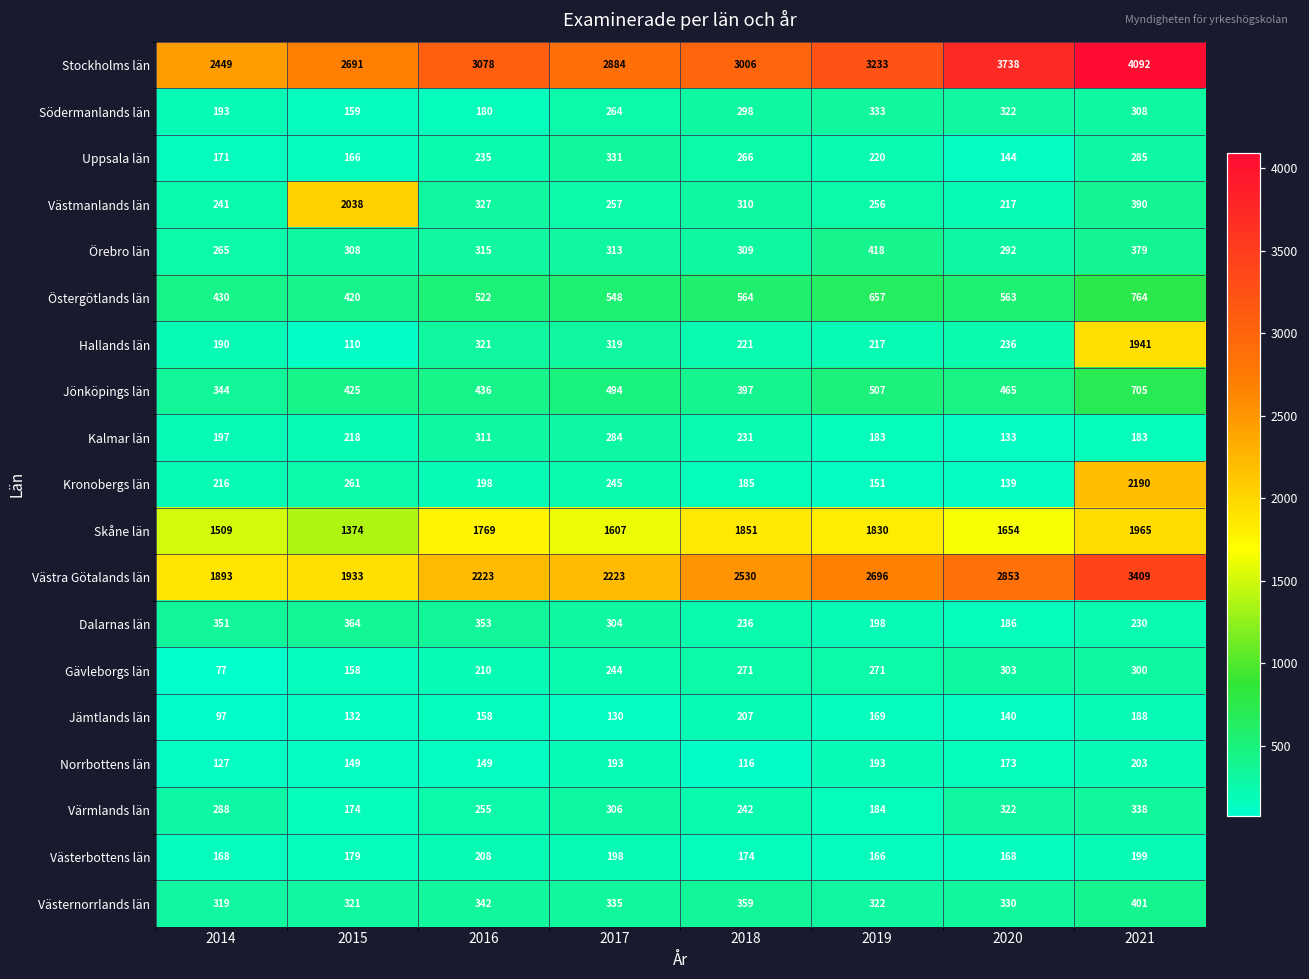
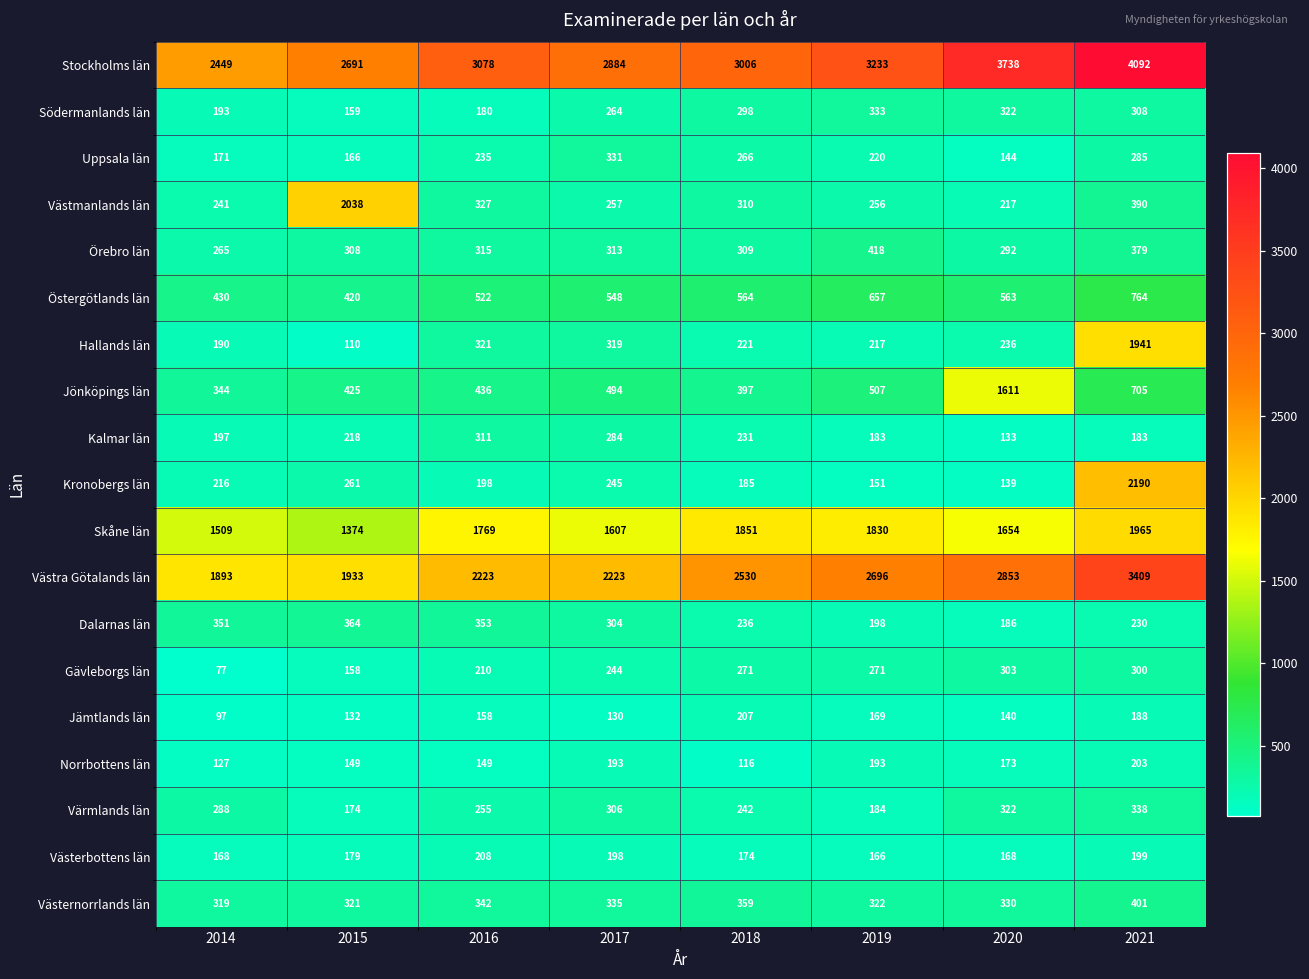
  {
    "Stockholms län": {
      "2014": 2449,
      "2015": 2691,
      "2016": 3078,
      "2017": 2884,
      "2018": 3006,
      "2019": 3233,
      "2020": 3738,
      "2021": 4092
    },
    "Södermanlands län": {
      "2014": 193,
      "2015": 159,
      "2016": 180,
      "2017": 264,
      "2018": 298,
      "2019": 333,
      "2020": 322,
      "2021": 308
    },
    "Uppsala län": {
      "2014": 171,
      "2015": 166,
      "2016": 235,
      "2017": 331,
      "2018": 266,
      "2019": 220,
      "2020": 144,
      "2021": 285
    },
    "Västmanlands län": {
      "2014": 241,
      "2015": 2038,
      "2016": 327,
      "2017": 257,
      "2018": 310,
      "2019": 256,
      "2020": 217,
      "2021": 390
    },
    "Örebro län": {
      "2014": 265,
      "2015": 308,
      "2016": 315,
      "2017": 313,
      "2018": 309,
      "2019": 418,
      "2020": 292,
      "2021": 379
    },
    "Östergötlands län": {
      "2014": 430,
      "2015": 420,
      "2016": 522,
      "2017": 548,
      "2018": 564,
      "2019": 657,
      "2020": 563,
      "2021": 764
    },
    "Hallands län": {
      "2014": 190,
      "2015": 110,
      "2016": 321,
      "2017": 319,
      "2018": 221,
      "2019": 217,
      "2020": 236,
      "2021": 1941
    },
    "Jönköpings län": {
      "2014": 344,
      "2015": 425,
      "2016": 436,
      "2017": 494,
      "2018": 397,
      "2019": 507,
-     "2020": 465,
+     "2020": 1611,
      "2021": 705
    },
    "Kalmar län": {
      "2014": 197,
      "2015": 218,
      "2016": 311,
      "2017": 284,
      "2018": 231,
      "2019": 183,
      "2020": 133,
      "2021": 183
    },
    "Kronobergs län": {
      "2014": 216,
      "2015": 261,
      "2016": 198,
      "2017": 245,
      "2018": 185,
      "2019": 151,
      "2020": 139,
      "2021": 2190
    },
    "Skåne län": {
      "2014": 1509,
      "2015": 1374,
      "2016": 1769,
      "2017": 1607,
      "2018": 1851,
      "2019": 1830,
      "2020": 1654,
      "2021": 1965
    },
    "Västra Götalands län": {
      "2014": 1893,
      "2015": 1933,
      "2016": 2223,
      "2017": 2223,
      "2018": 2530,
      "2019": 2696,
      "2020": 2853,
      "2021": 3409
    },
    "Dalarnas län": {
      "2014": 351,
      "2015": 364,
      "2016": 353,
      "2017": 304,
      "2018": 236,
      "2019": 198,
      "2020": 186,
      "2021": 230
    },
    "Gävleborgs län": {
      "2014": 77,
      "2015": 158,
      "2016": 210,
      "2017": 244,
      "2018": 271,
      "2019": 271,
      "2020": 303,
      "2021": 300
    },
    "Jämtlands län": {
      "2014": 97,
      "2015": 132,
      "2016": 158,
      "2017": 130,
      "2018": 207,
      "2019": 169,
      "2020": 140,
      "2021": 188
    },
    "Norrbottens län": {
      "2014": 127,
      "2015": 149,
      "2016": 149,
      "2017": 193,
      "2018": 116,
      "2019": 193,
      "2020": 173,
      "2021": 203
    },
    "Värmlands län": {
      "2014": 288,
      "2015": 174,
      "2016": 255,
      "2017": 306,
      "2018": 242,
      "2019": 184,
      "2020": 322,
      "2021": 338
    },
    "Västerbottens län": {
      "2014": 168,
      "2015": 179,
      "2016": 208,
      "2017": 198,
      "2018": 174,
      "2019": 166,
      "2020": 168,
      "2021": 199
    },
    "Västernorrlands län": {
      "2014": 319,
      "2015": 321,
      "2016": 342,
      "2017": 335,
      "2018": 359,
      "2019": 322,
      "2020": 330,
      "2021": 401
    }
  }
